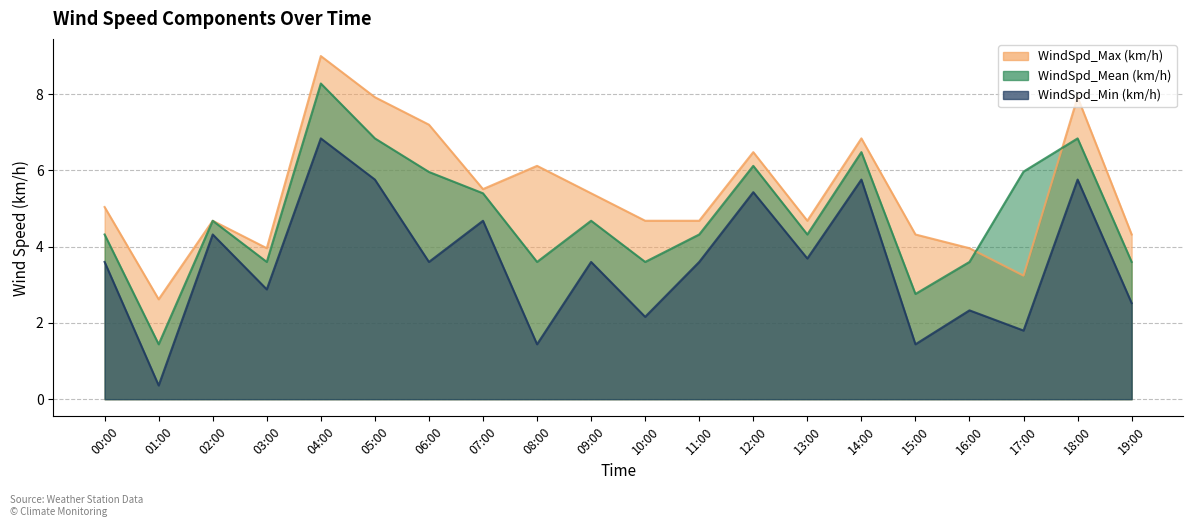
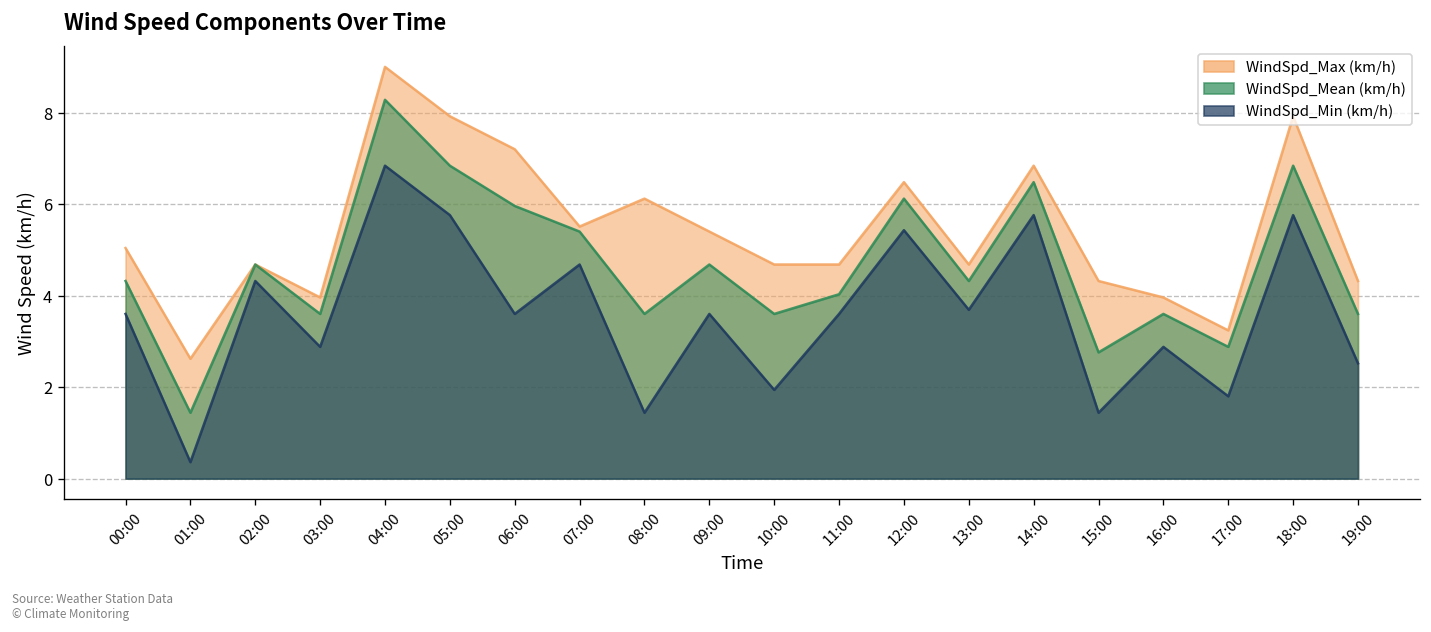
  {
    "WindSpd_Max (km/h)": {
      "00:00": 5.0,
      "01:00": 2.6,
      "03:00": 4.0,
      "04:00": 9.0,
      "05:00": 7.9,
      "06:00": 7.2,
      "07:00": 5.5,
      "08:00": 6.1,
      "09:00": 5.4,
      "10:00": 4.7,
      "11:00": 4.7,
      "12:00": 6.5,
      "13:00": 4.7,
      "14:00": 6.8,
      "15:00": 4.3,
      "16:00": 4.0,
      "17:00": 3.2,
      "19:00": 4.3
    },
    "WindSpd_Mean (km/h)": {
      "00:00": 4.3,
      "01:00": 1.4,
      "03:00": 3.6,
      "04:00": 8.3,
      "05:00": 6.8,
      "06:00": 6.0,
      "07:00": 5.4,
      "08:00": 3.6,
      "09:00": 4.7,
      "10:00": 3.6,
-     "11:00": 4.3,
+     "11:00": 4.0,
      "12:00": 6.1,
      "13:00": 4.3,
      "14:00": 6.5,
      "15:00": 2.8,
      "16:00": 3.6,
-     "17:00": 6.0,
+     "17:00": 2.9,
      "18:00": 6.8,
      "19:00": 3.6
    },
    "WindSpd_Min (km/h)": {
      "00:00": 3.6,
      "01:00": 0.4,
      "02:00": 4.3,
      "03:00": 2.9,
      "04:00": 6.8,
      "05:00": 5.8,
      "06:00": 3.6,
      "07:00": 4.7,
      "08:00": 1.4,
      "09:00": 3.6,
-     "10:00": 2.2,
+     "10:00": 1.9,
      "11:00": 3.6,
      "12:00": 5.4,
      "13:00": 3.7,
      "14:00": 5.8,
      "15:00": 1.4,
-     "16:00": 2.3,
+     "16:00": 2.9,
      "17:00": 1.8,
      "18:00": 5.8,
      "19:00": 2.5
    }
  }
